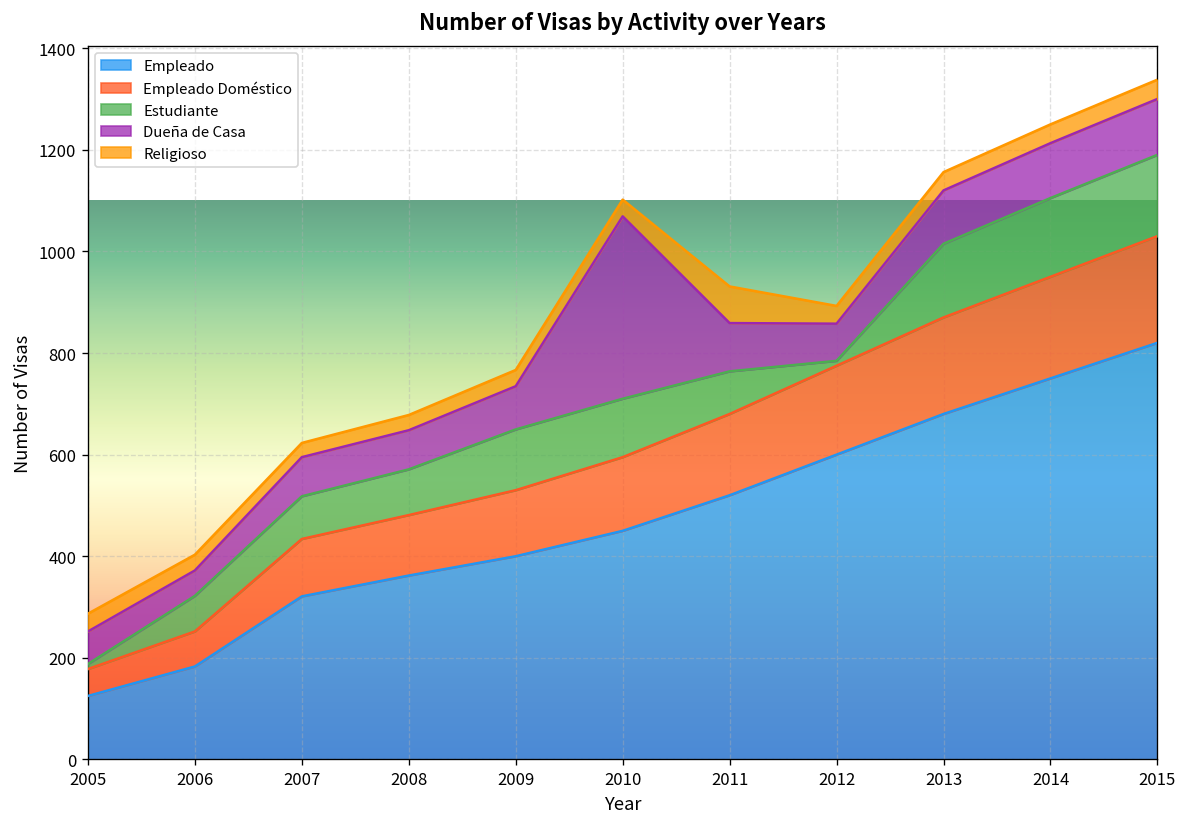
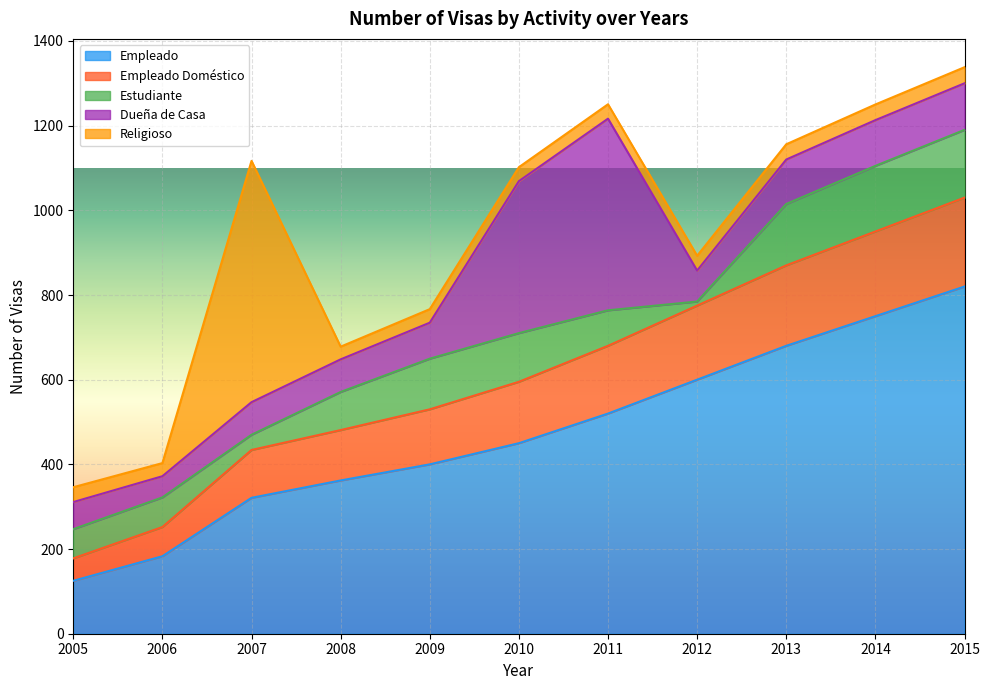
  {
    "Empleado": {
      "2005": 130,
      "2006": 180,
      "2007": 320,
      "2008": 360,
      "2009": 400,
      "2010": 450,
      "2011": 520,
      "2012": 600,
      "2013": 680,
      "2014": 750,
      "2015": 820
    },
    "Empleado Doméstico": {
      "2005": 50,
      "2006": 70,
      "2007": 110,
      "2008": 120,
      "2009": 130,
      "2010": 150,
      "2011": 160,
      "2012": 180,
      "2013": 190,
      "2014": 200,
      "2015": 210
    },
    "Estudiante": {
-     "2005": 10,
+     "2005": 70,
      "2006": 70,
-     "2007": 80,
+     "2007": 40,
      "2008": 90,
      "2009": 120,
      "2010": 120,
      "2011": 80,
      "2012": 10,
      "2013": 150,
      "2014": 160,
      "2015": 160
    },
    "Dueña de Casa": {
      "2005": 60,
      "2006": 50,
      "2007": 80,
      "2008": 80,
      "2009": 90,
      "2010": 360,
-     "2011": 100,
+     "2011": 450,
      "2012": 70,
      "2013": 110,
      "2014": 110,
      "2015": 110
    },
    "Religioso": {
      "2005": 30,
      "2006": 30,
-     "2007": 30,
+     "2007": 570,
      "2008": 30,
      "2009": 30,
      "2010": 30,
-     "2011": 70,
+     "2011": 30,
      "2012": 40,
      "2013": 40,
      "2014": 40,
      "2015": 40
    }
  }
